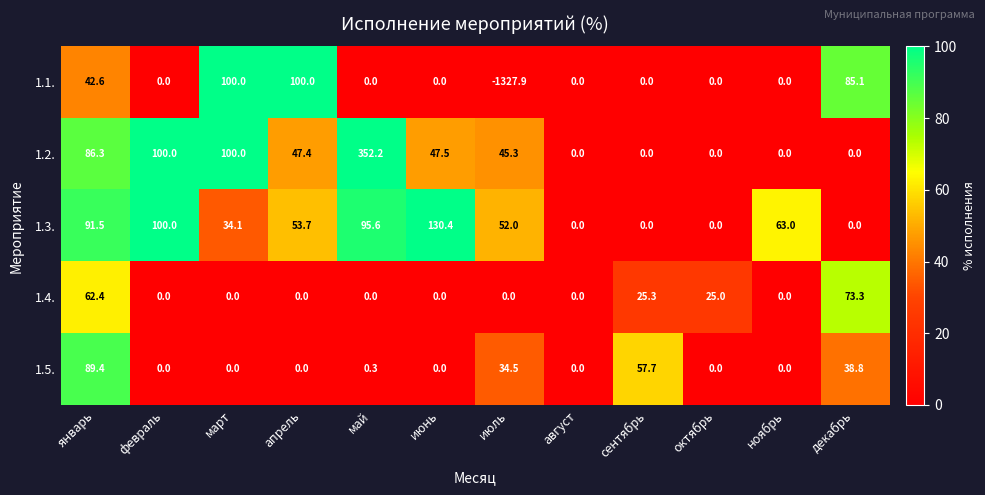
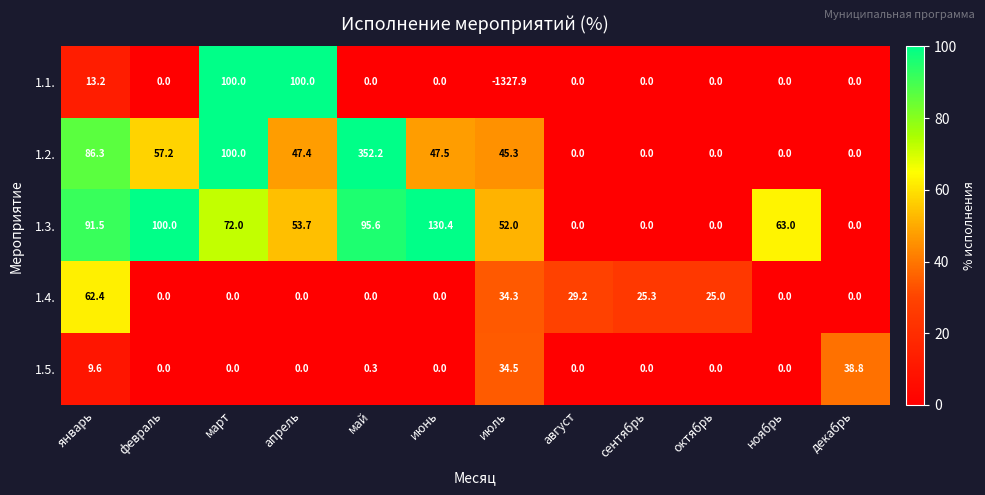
  {
    "1.1.": {
-     "январь": 42.6,
+     "январь": 13.2,
      "февраль": 0.0,
      "март": 100.0,
      "апрель": 100.0,
      "май": 0.0,
      "июнь": 0.0,
      "июль": -1327.9,
      "август": 0.0,
      "сентябрь": 0.0,
      "октябрь": 0.0,
      "ноябрь": 0.0,
-     "декабрь": 85.1
+     "декабрь": 0.0
    },
    "1.2.": {
      "январь": 86.3,
-     "февраль": 100.0,
+     "февраль": 57.2,
      "март": 100.0,
      "апрель": 47.4,
      "май": 352.2,
      "июнь": 47.5,
      "июль": 45.3,
      "август": 0.0,
      "сентябрь": 0.0,
      "октябрь": 0.0,
      "ноябрь": 0.0,
      "декабрь": 0.0
    },
    "1.3.": {
      "январь": 91.5,
      "февраль": 100.0,
-     "март": 34.1,
+     "март": 72.0,
      "апрель": 53.7,
      "май": 95.6,
      "июнь": 130.4,
      "июль": 52.0,
      "август": 0.0,
      "сентябрь": 0.0,
      "октябрь": 0.0,
      "ноябрь": 63.0,
      "декабрь": 0.0
    },
    "1.4.": {
      "январь": 62.4,
      "февраль": 0.0,
      "март": 0.0,
      "апрель": 0.0,
      "май": 0.0,
      "июнь": 0.0,
-     "июль": 0.0,
-     "август": 0.0,
+     "июль": 34.3,
+     "август": 29.2,
      "сентябрь": 25.3,
      "октябрь": 25.0,
      "ноябрь": 0.0,
-     "декабрь": 73.3
+     "декабрь": 0.0
    },
    "1.5.": {
-     "январь": 89.4,
+     "январь": 9.6,
      "февраль": 0.0,
      "март": 0.0,
      "апрель": 0.0,
      "май": 0.3,
      "июнь": 0.0,
      "июль": 34.5,
      "август": 0.0,
-     "сентябрь": 57.7,
+     "сентябрь": 0.0,
      "октябрь": 0.0,
      "ноябрь": 0.0,
      "декабрь": 38.8
    }
  }
